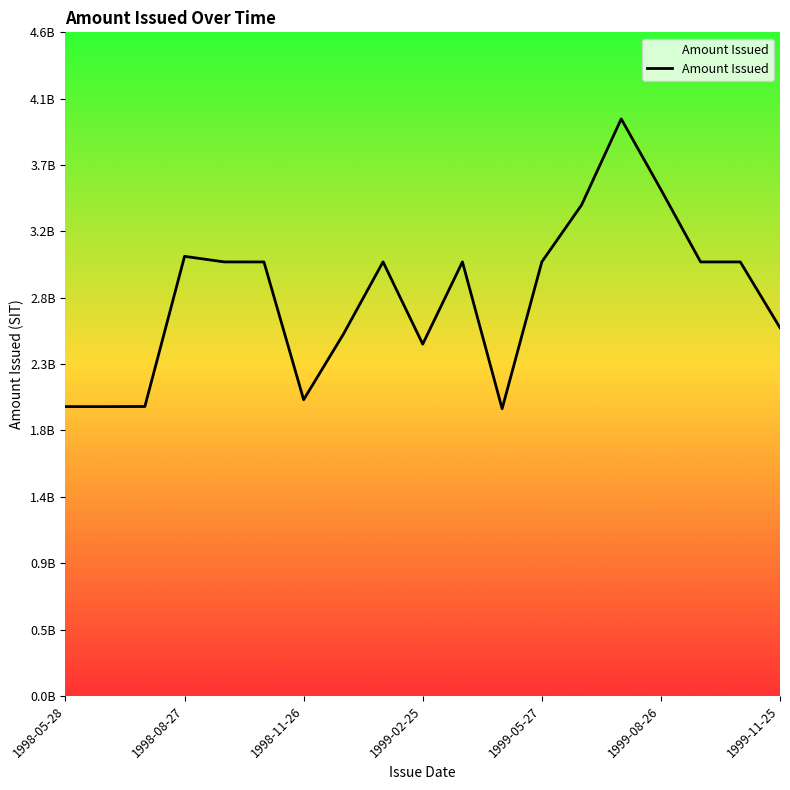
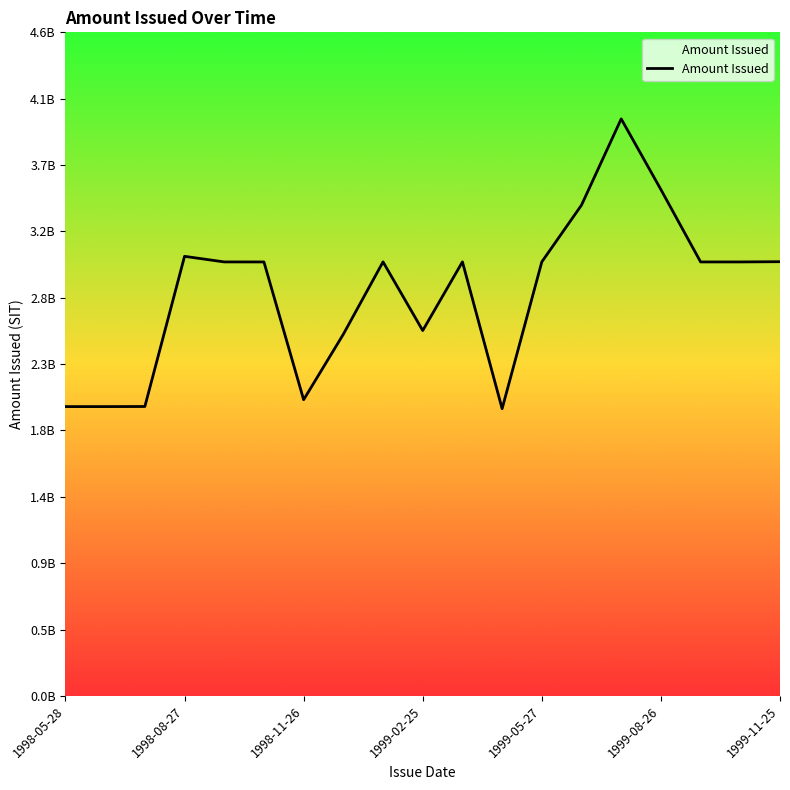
  {
    "1998-05-28": 2000000000,
    "1998-08-27": 3040000000,
    "1998-11-26": 2050000000,
-   "1999-02-25": 2430000000,
+   "1999-02-25": 2530000000,
    "1999-05-27": 3000000000,
    "1999-08-26": 3500000000,
-   "1999-11-25": 2550000000
+   "1999-11-25": 3000000000
  }
